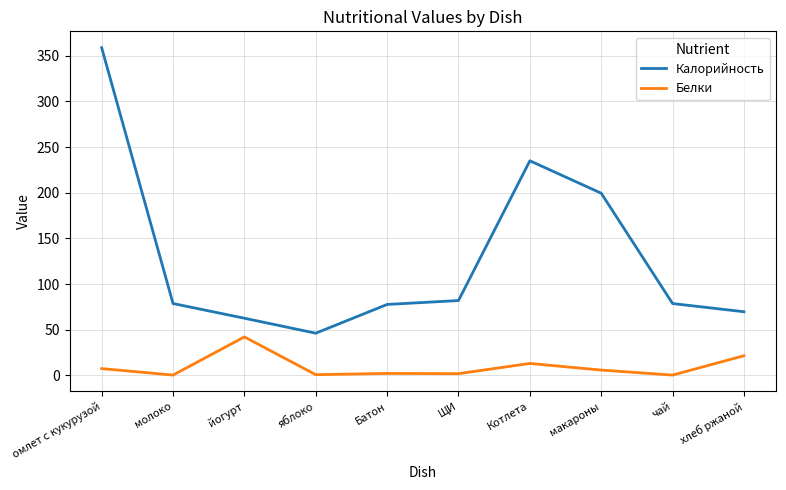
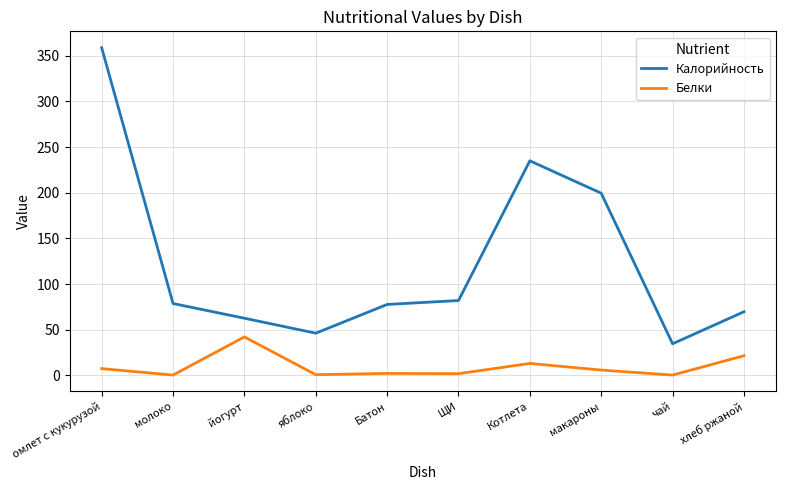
  {
    "Калорийность": {
      "омлет с кукурузой": 360,
      "молоко": 80,
      "йогурт": 60,
      "яблоко": 50,
      "Батон": 80,
      "ЩИ": 80,
      "Котлета": 240,
      "макароны": 200,
-     "чай": 80,
+     "чай": 30,
      "хлеб ржаной": 70
    },
    "Белки": {
      "омлет с кукурузой": 10,
      "молоко": 0,
      "йогурт": 40,
      "яблоко": 0,
      "Батон": 0,
      "ЩИ": 0,
      "Котлета": 10,
      "макароны": 10,
      "чай": 0,
      "хлеб ржаной": 20
    }
  }
